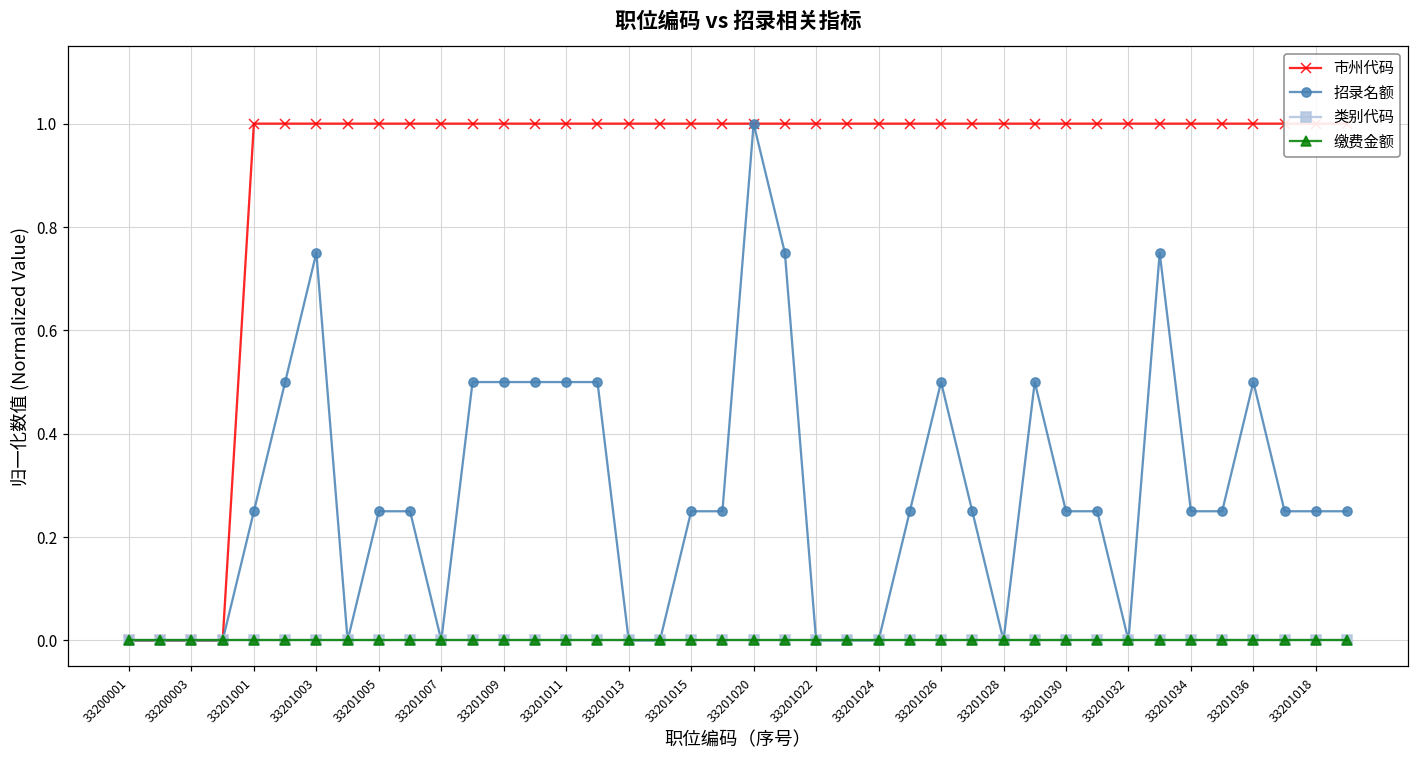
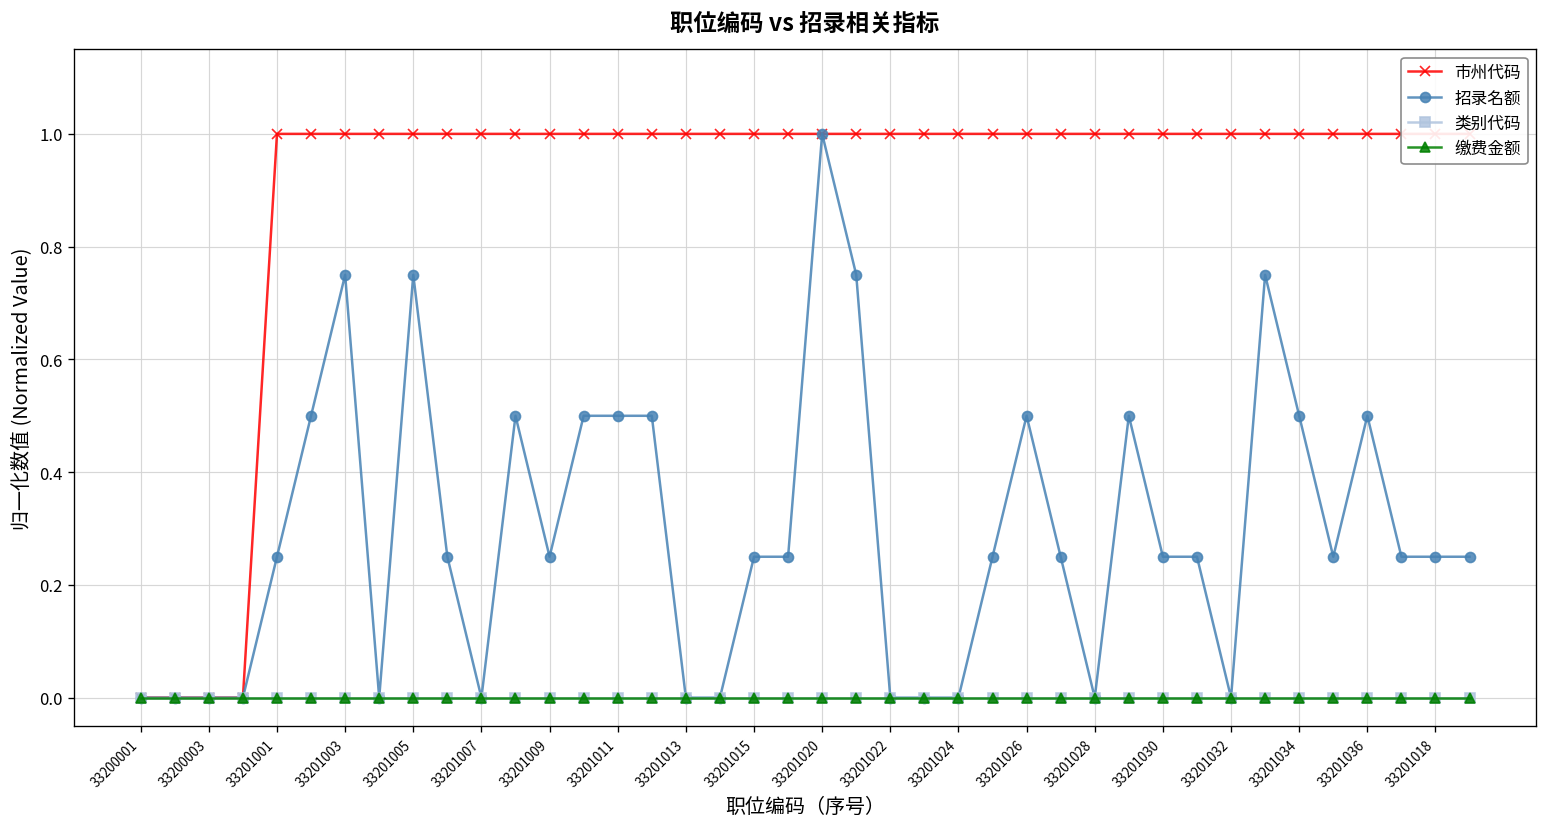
  {
    "市州代码": {
      "33201001": 1.00,
      "33201003": 1.00,
      "33201005": 1.00,
      "33201007": 1.00,
      "33201009": 1.00,
      "33201011": 1.00,
      "33201013": 1.00,
      "33201015": 1.00,
      "33201022": 1.00,
      "33201024": 1.00,
      "33201026": 1.00,
      "33201028": 1.00,
      "33201030": 1.00,
      "33201032": 1.00,
      "33201034": 1.00,
      "33201036": 1.00
    },
    "招录名额": {
      "33201001": 0.25,
      "33201003": 0.75,
-     "33201005": 0.25,
-     "33201009": 0.50,
+     "33201005": 0.75,
+     "33201009": 0.25,
      "33201011": 0.50,
      "33201015": 0.25,
      "33201026": 0.50,
      "33201030": 0.25,
-     "33201034": 0.25,
+     "33201034": 0.50,
      "33201036": 0.50,
      "33201018": 0.25
    },
    "缴费金额": {
      "33201001": 0.00,
      "33201003": 0.00,
      "33201005": 0.00,
      "33201009": 0.00,
      "33201011": 0.00,
      "33201015": 0.00,
      "33201020": 0.00,
      "33201026": 0.00,
      "33201030": 0.00,
      "33201034": 0.00,
      "33201036": 0.00,
      "33201018": 0.00
    }
  }
